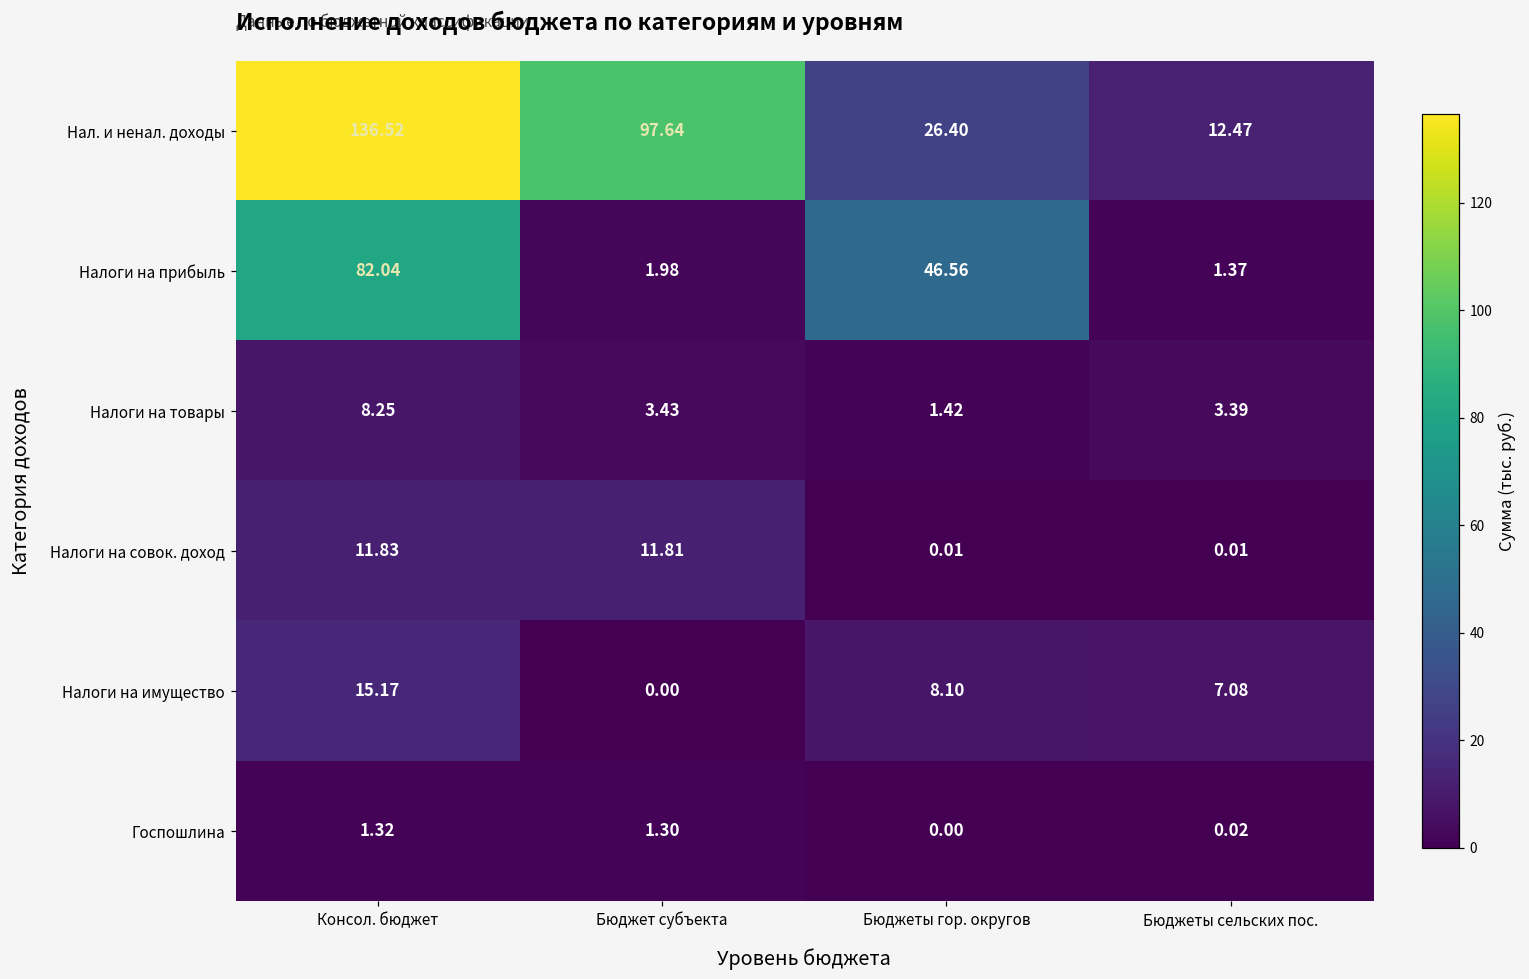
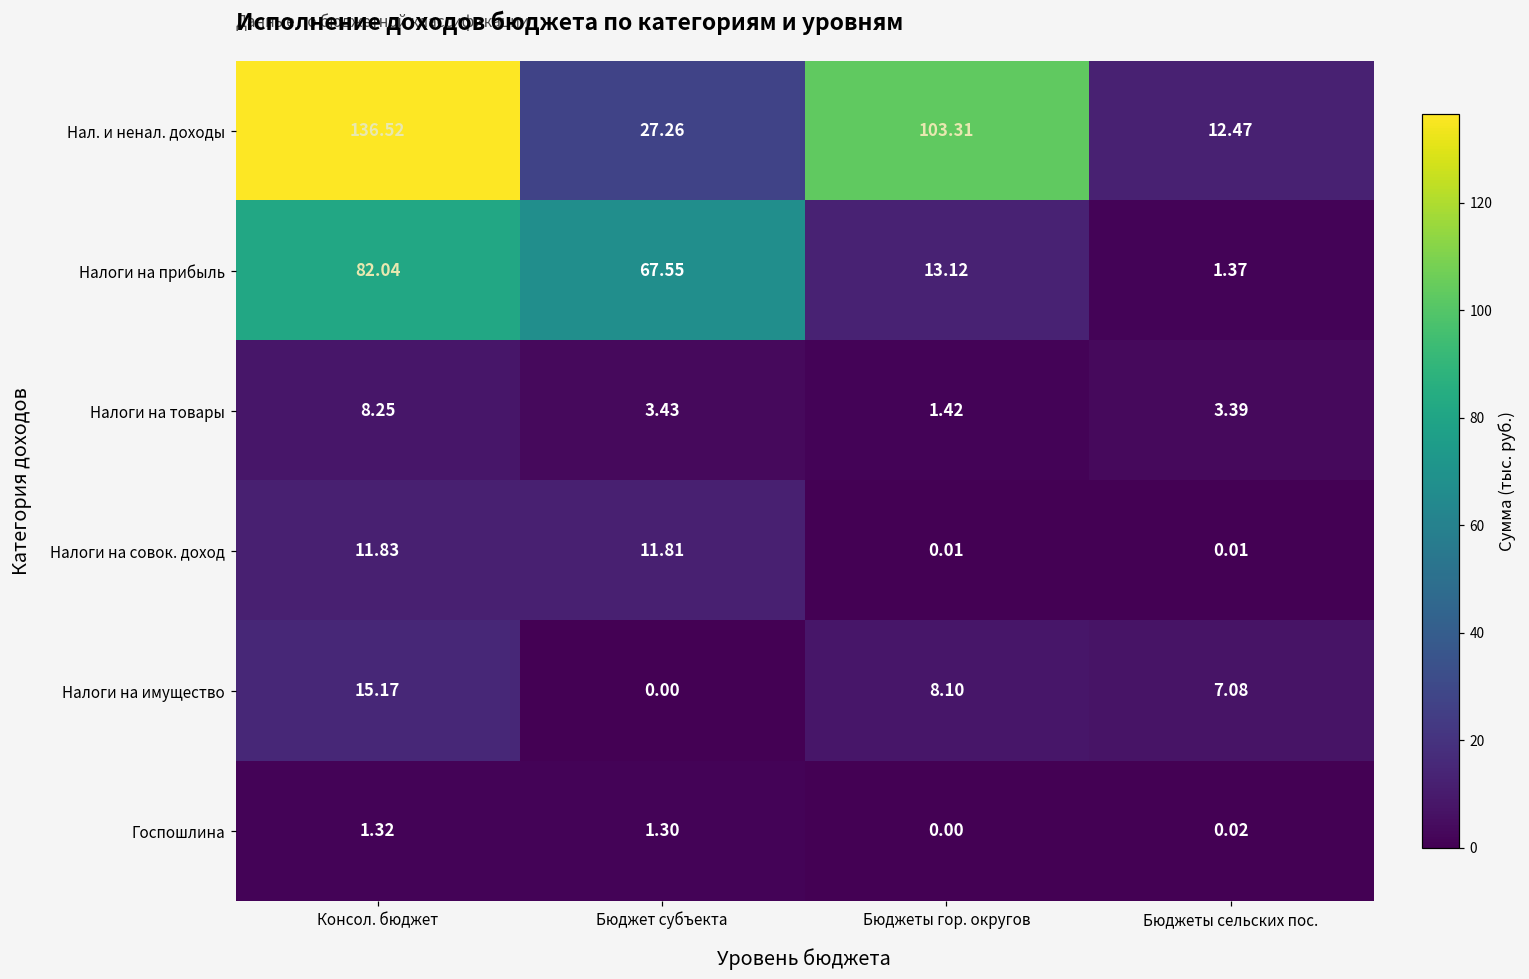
  {
    "Нал. и ненал. доходы": {
      "Консол. бюджет": 136.52,
-     "Бюджет субъекта": 97.64,
-     "Бюджеты гор. округов": 26.40,
+     "Бюджет субъекта": 27.26,
+     "Бюджеты гор. округов": 103.31,
      "Бюджеты сельских пос.": 12.47
    },
    "Налоги на прибыль": {
      "Консол. бюджет": 82.04,
-     "Бюджет субъекта": 1.98,
-     "Бюджеты гор. округов": 46.56,
+     "Бюджет субъекта": 67.55,
+     "Бюджеты гор. округов": 13.12,
      "Бюджеты сельских пос.": 1.37
    },
    "Налоги на товары": {
      "Консол. бюджет": 8.25,
      "Бюджет субъекта": 3.43,
      "Бюджеты гор. округов": 1.42,
      "Бюджеты сельских пос.": 3.39
    },
    "Налоги на совок. доход": {
      "Консол. бюджет": 11.83,
      "Бюджет субъекта": 11.81,
      "Бюджеты гор. округов": 0.01,
      "Бюджеты сельских пос.": 0.01
    },
    "Налоги на имущество": {
      "Консол. бюджет": 15.17,
      "Бюджет субъекта": 0.00,
      "Бюджеты гор. округов": 8.10,
      "Бюджеты сельских пос.": 7.08
    },
    "Госпошлина": {
      "Консол. бюджет": 1.32,
      "Бюджет субъекта": 1.30,
      "Бюджеты гор. округов": 0.00,
      "Бюджеты сельских пос.": 0.02
    }
  }
